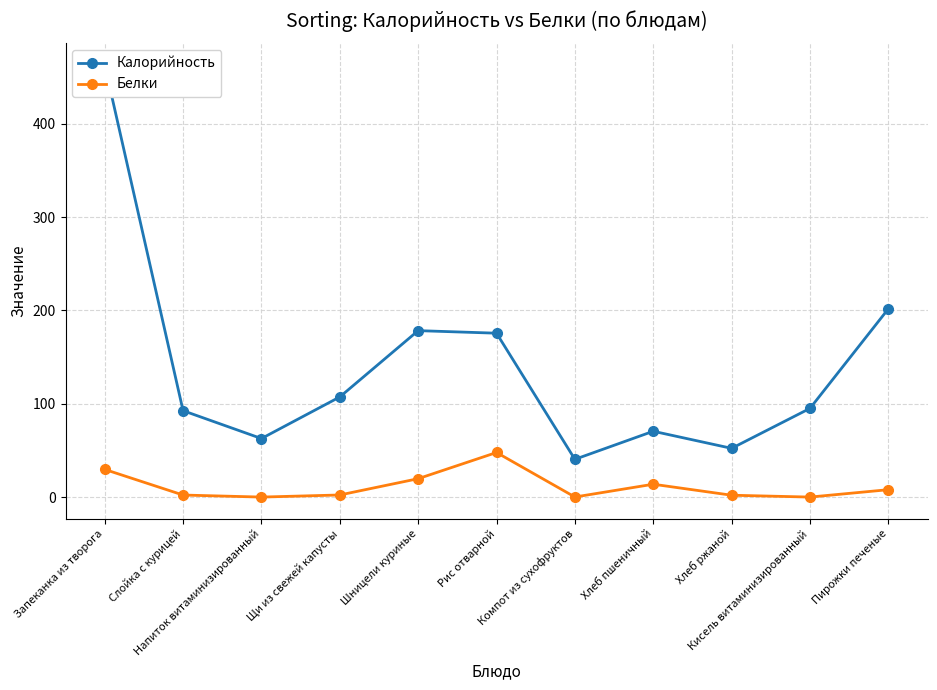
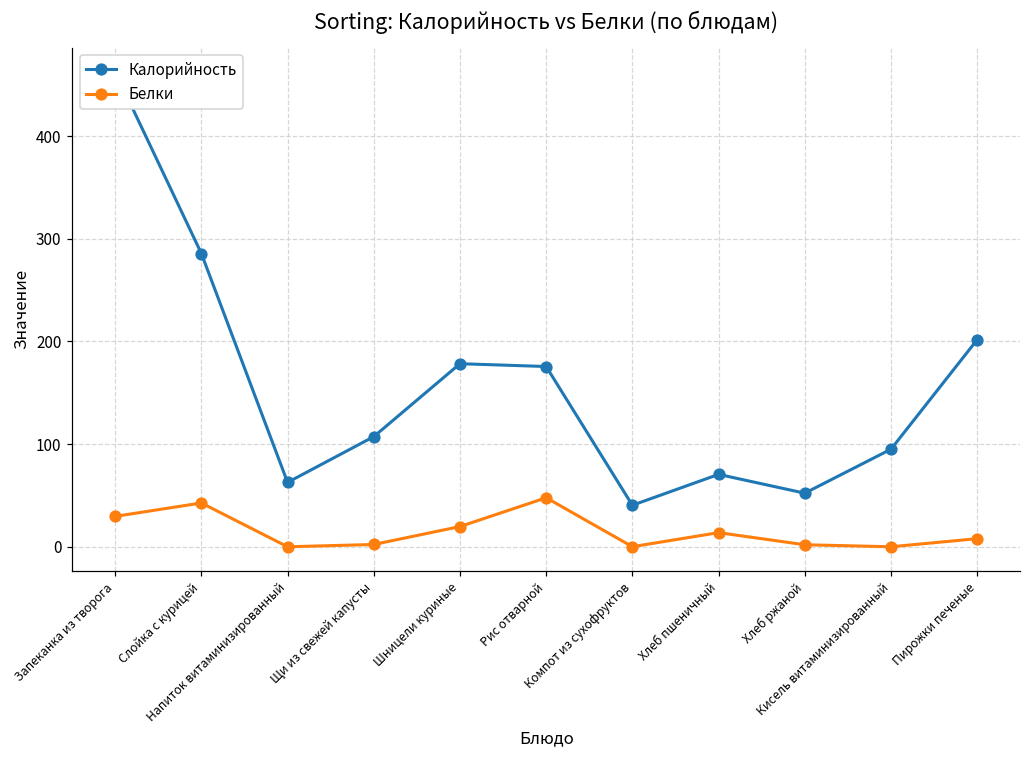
  {
    "Калорийность": {
-     "Слойка с курицей": 90,
+     "Слойка с курицей": 290,
      "Напиток витаминизированный": 60,
      "Щи из свежей капусты": 110,
      "Шницели куриные": 180,
      "Рис отварной": 180,
      "Компот из сухофруктов": 40,
      "Хлеб пшеничный": 70,
      "Хлеб ржаной": 50,
      "Кисель витаминизированный": 100,
      "Пирожки печеные": 200
    },
    "Белки": {
      "Запеканка из творога": 30,
-     "Слойка с курицей": 0,
+     "Слойка с курицей": 40,
      "Напиток витаминизированный": 0,
      "Щи из свежей капусты": 0,
      "Шницели куриные": 20,
      "Рис отварной": 50,
      "Компот из сухофруктов": 0,
      "Хлеб пшеничный": 10,
      "Хлеб ржаной": 0,
      "Кисель витаминизированный": 0,
      "Пирожки печеные": 10
    }
  }
